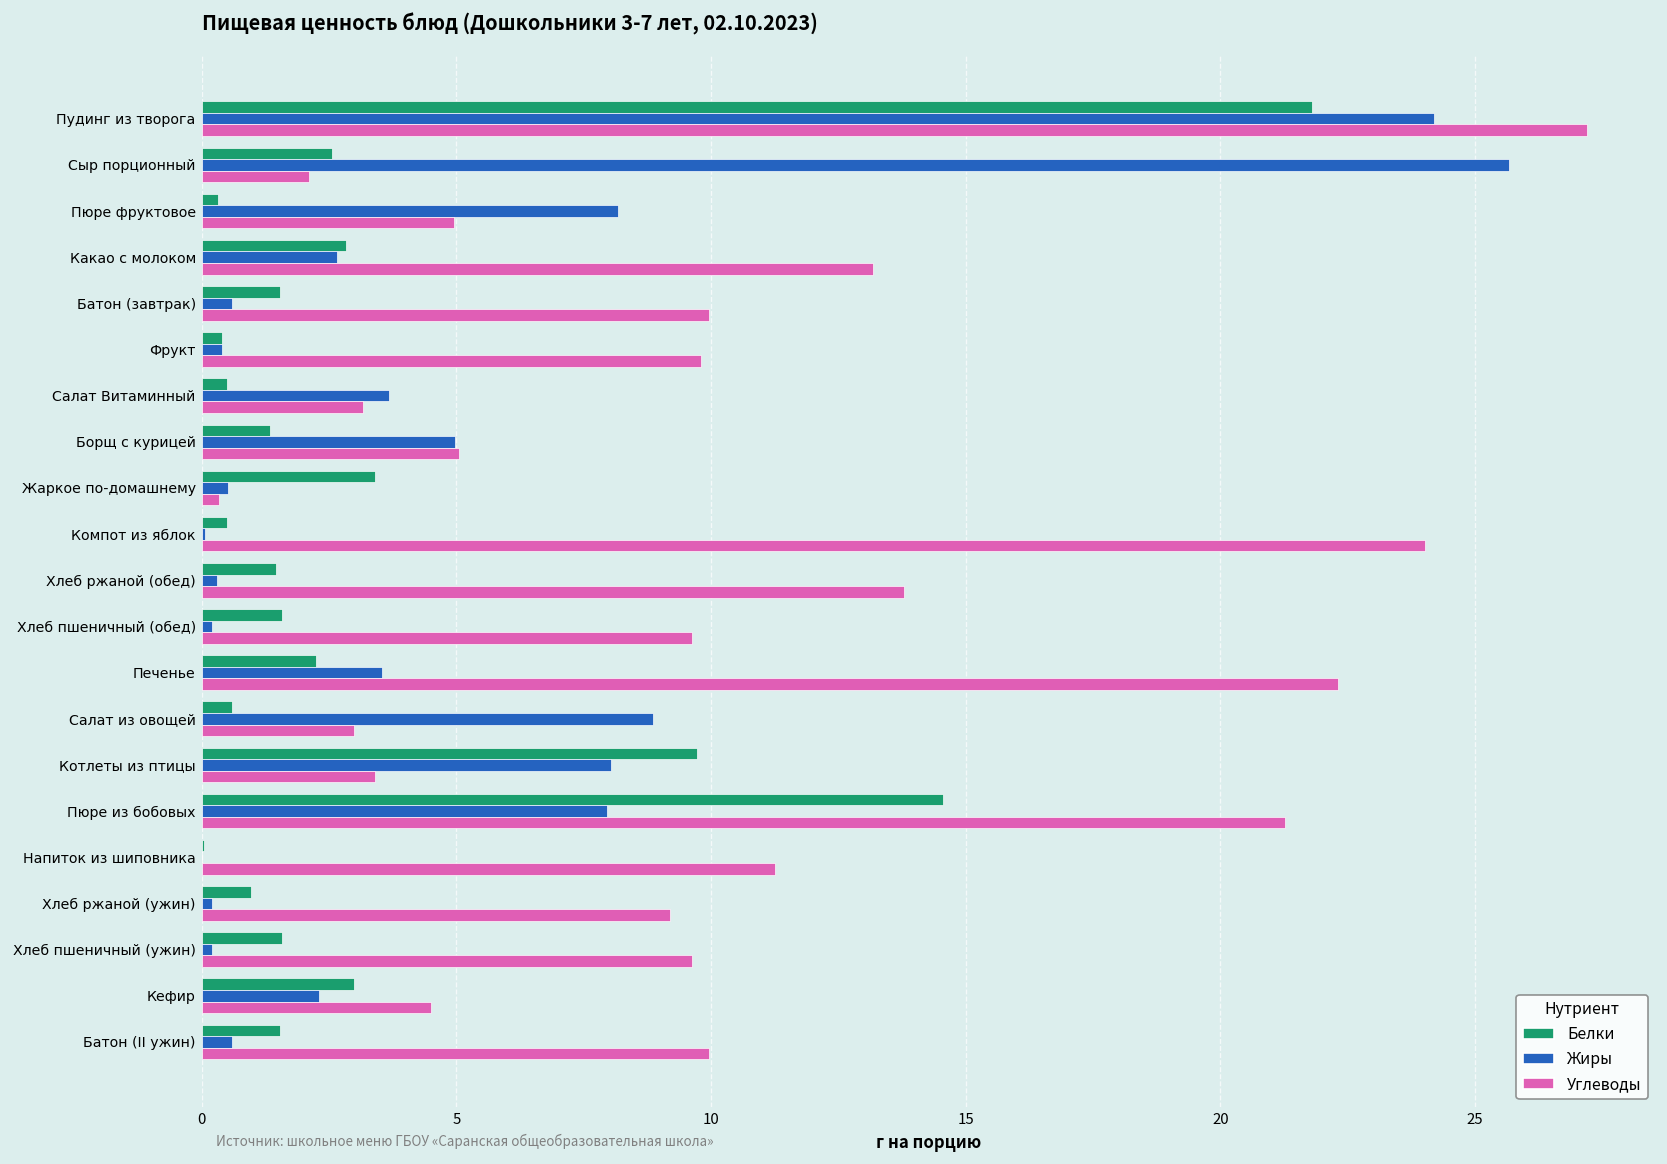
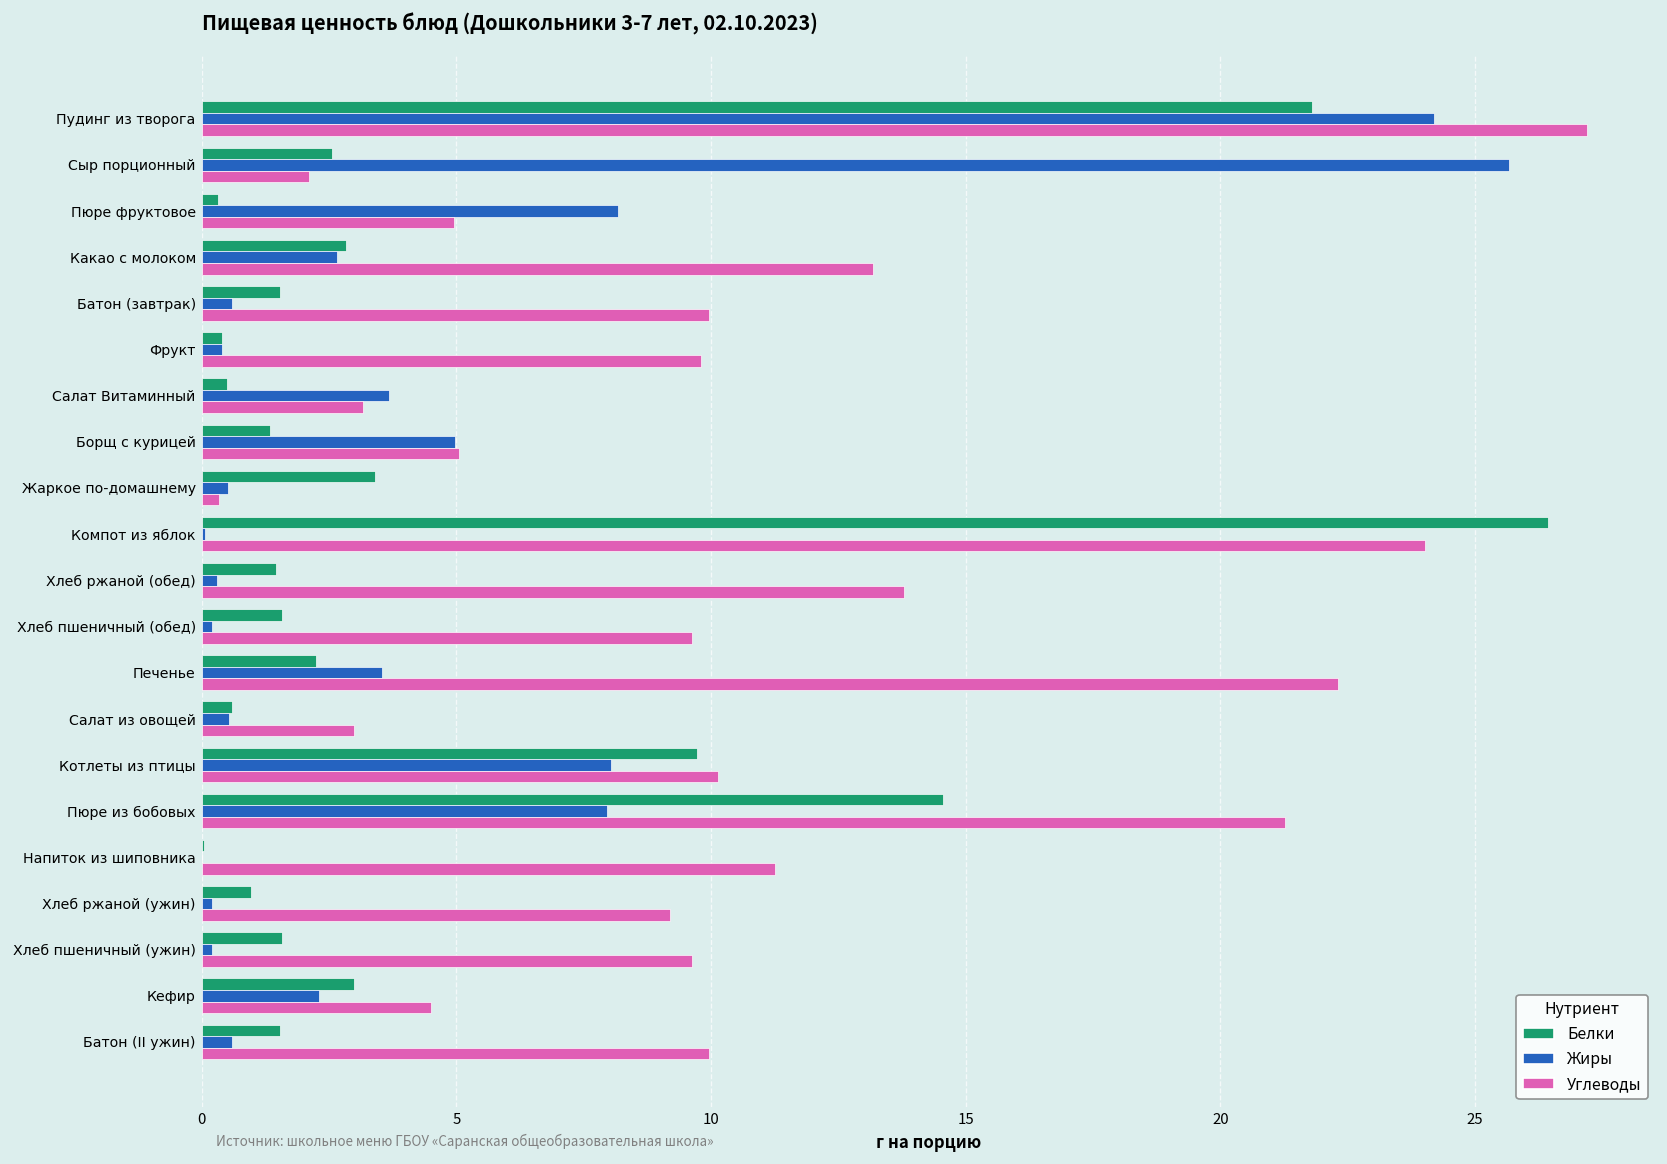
  {
    "Белки": {
      "Пудинг из творога": 21.8,
      "Сыр порционный": 2.6,
      "Пюре фруктовое": 0.3,
      "Какао с молоком": 2.8,
      "Батон (завтрак)": 1.5,
      "Фрукт": 0.4,
      "Салат Витаминный": 0.5,
      "Борщ с курицей": 1.3,
      "Жаркое по-домашнему": 3.4,
-     "Компот из яблок": 0.5,
+     "Компот из яблок": 26.4,
      "Хлеб ржаной (обед)": 1.5,
      "Хлеб пшеничный (обед)": 1.6,
      "Печенье": 2.3,
      "Салат из овощей": 0.6,
      "Котлеты из птицы": 9.7,
      "Пюре из бобовых": 14.6,
      "Хлеб ржаной (ужин)": 1.0,
      "Хлеб пшеничный (ужин)": 1.6,
      "Кефир": 3.0,
      "Батон (II ужин)": 1.5
    },
    "Жиры": {
      "Пудинг из творога": 24.2,
      "Сыр порционный": 25.7,
      "Пюре фруктовое": 8.2,
      "Какао с молоком": 2.7,
      "Батон (завтрак)": 0.6,
      "Фрукт": 0.4,
      "Салат Витаминный": 3.7,
      "Борщ с курицей": 5.0,
      "Жаркое по-домашнему": 0.5,
      "Компот из яблок": 0.1,
      "Хлеб ржаной (обед)": 0.3,
      "Хлеб пшеничный (обед)": 0.2,
      "Печенье": 3.5,
-     "Салат из овощей": 8.9,
+     "Салат из овощей": 0.5,
      "Котлеты из птицы": 8.0,
      "Пюре из бобовых": 8.0,
      "Хлеб ржаной (ужин)": 0.2,
      "Хлеб пшеничный (ужин)": 0.2,
      "Кефир": 2.3,
      "Батон (II ужин)": 0.6
    },
    "Углеводы": {
      "Пудинг из творога": 27.2,
      "Сыр порционный": 2.1,
      "Пюре фруктовое": 5.0,
      "Какао с молоком": 13.2,
      "Батон (завтрак)": 10.0,
      "Фрукт": 9.8,
      "Салат Витаминный": 3.2,
      "Борщ с курицей": 5.1,
      "Жаркое по-домашнему": 0.3,
      "Компот из яблок": 24.0,
      "Хлеб ржаной (обед)": 13.8,
      "Хлеб пшеничный (обед)": 9.6,
      "Печенье": 22.3,
      "Салат из овощей": 3.0,
-     "Котлеты из птицы": 3.4,
+     "Котлеты из птицы": 10.1,
      "Пюре из бобовых": 21.3,
      "Напиток из шиповника": 11.3,
      "Хлеб ржаной (ужин)": 9.2,
      "Хлеб пшеничный (ужин)": 9.6,
      "Кефир": 4.5,
      "Батон (II ужин)": 10.0
    }
  }
